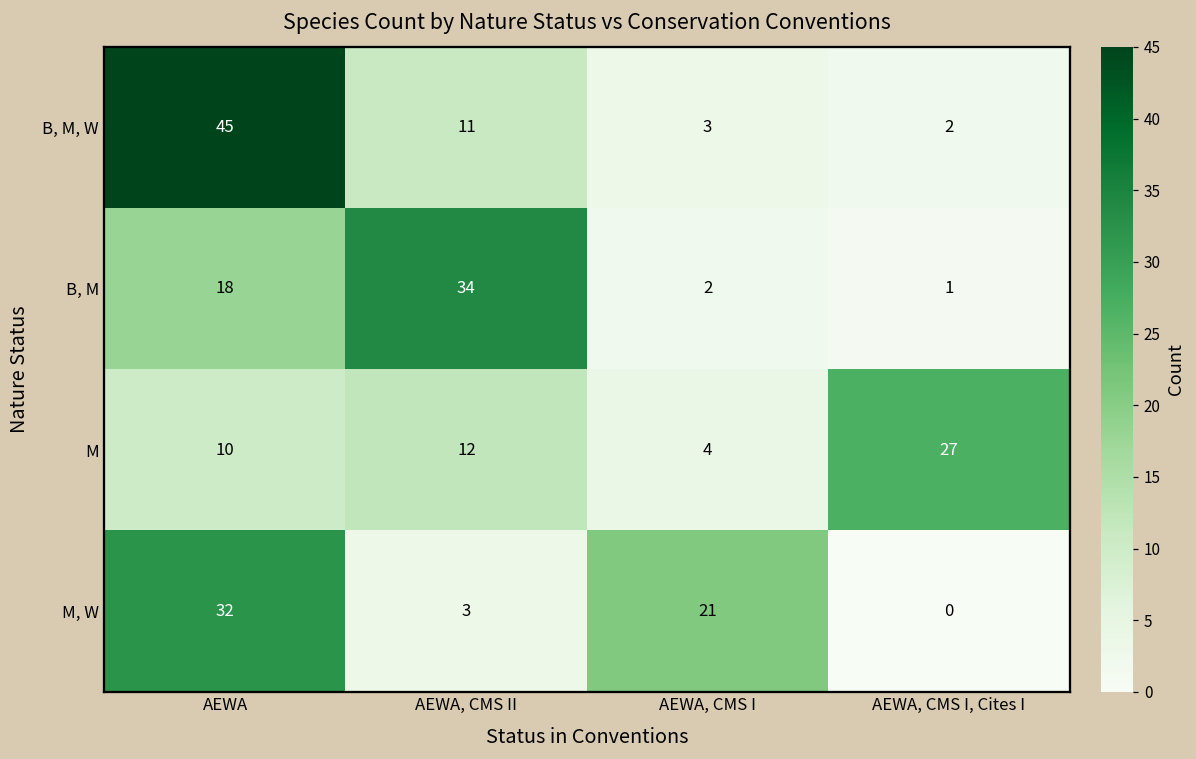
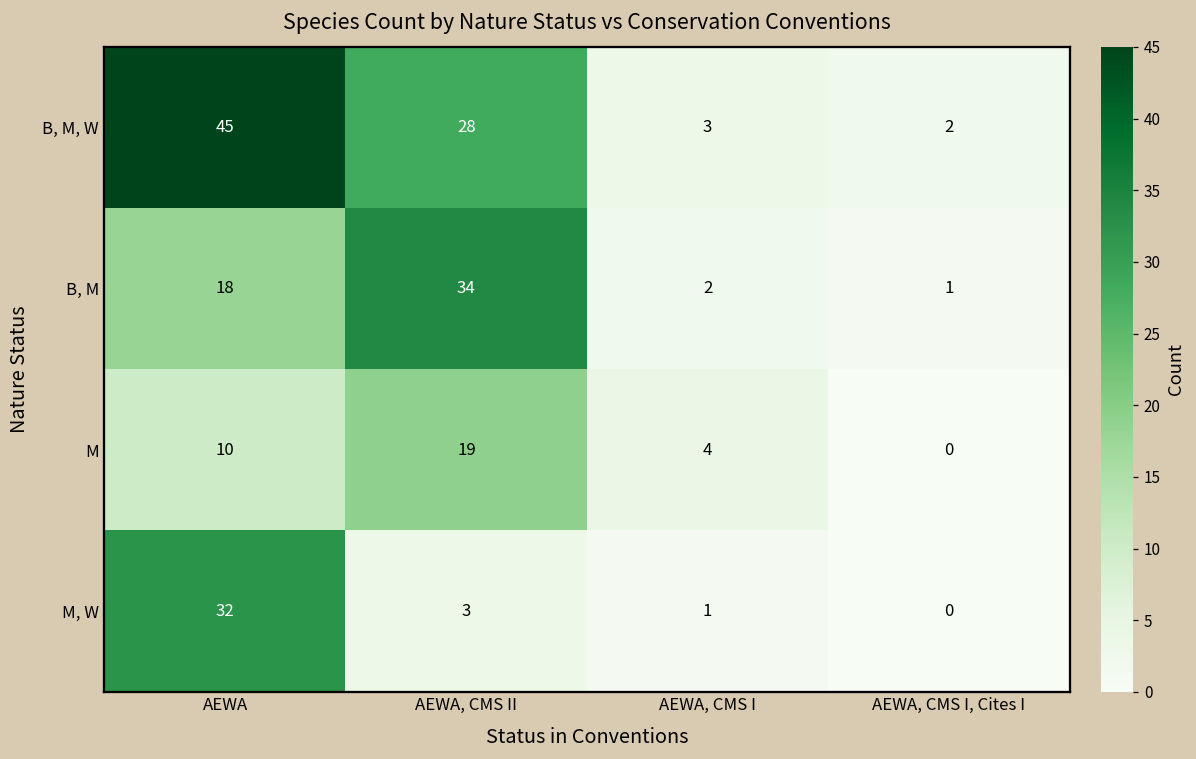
  {
    "B, M, W": {
      "AEWA": 45,
-     "AEWA, CMS II": 11,
+     "AEWA, CMS II": 28,
      "AEWA, CMS I": 3,
      "AEWA, CMS I, Cites I": 2
    },
    "B, M": {
      "AEWA": 18,
      "AEWA, CMS II": 34,
      "AEWA, CMS I": 2,
      "AEWA, CMS I, Cites I": 1
    },
    "M": {
      "AEWA": 10,
-     "AEWA, CMS II": 12,
+     "AEWA, CMS II": 19,
      "AEWA, CMS I": 4,
-     "AEWA, CMS I, Cites I": 27
+     "AEWA, CMS I, Cites I": 0
    },
    "M, W": {
      "AEWA": 32,
      "AEWA, CMS II": 3,
-     "AEWA, CMS I": 21,
+     "AEWA, CMS I": 1,
      "AEWA, CMS I, Cites I": 0
    }
  }
